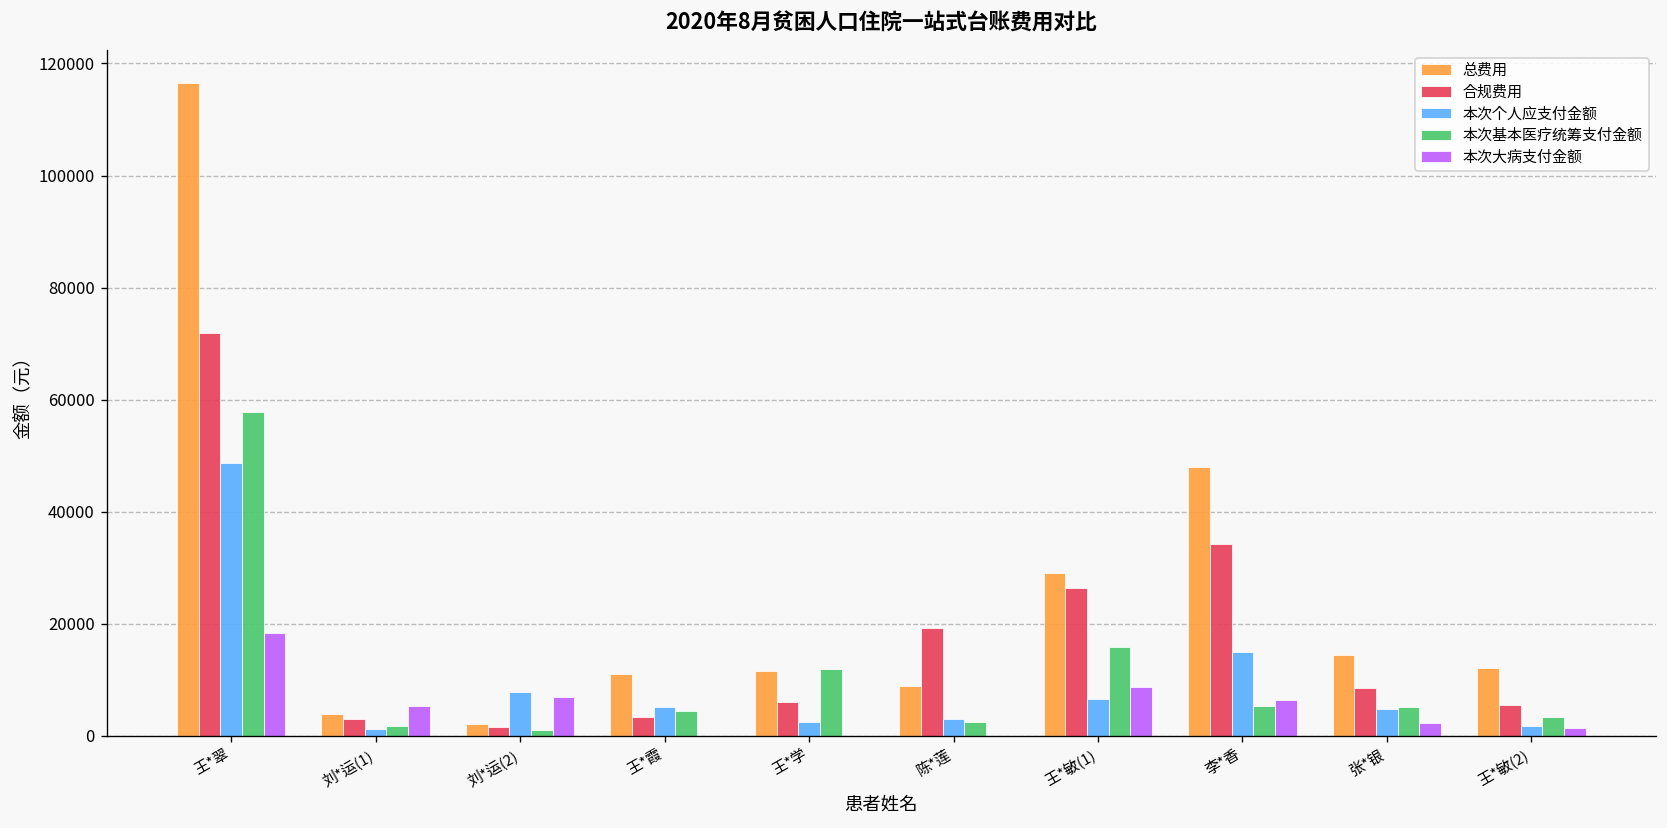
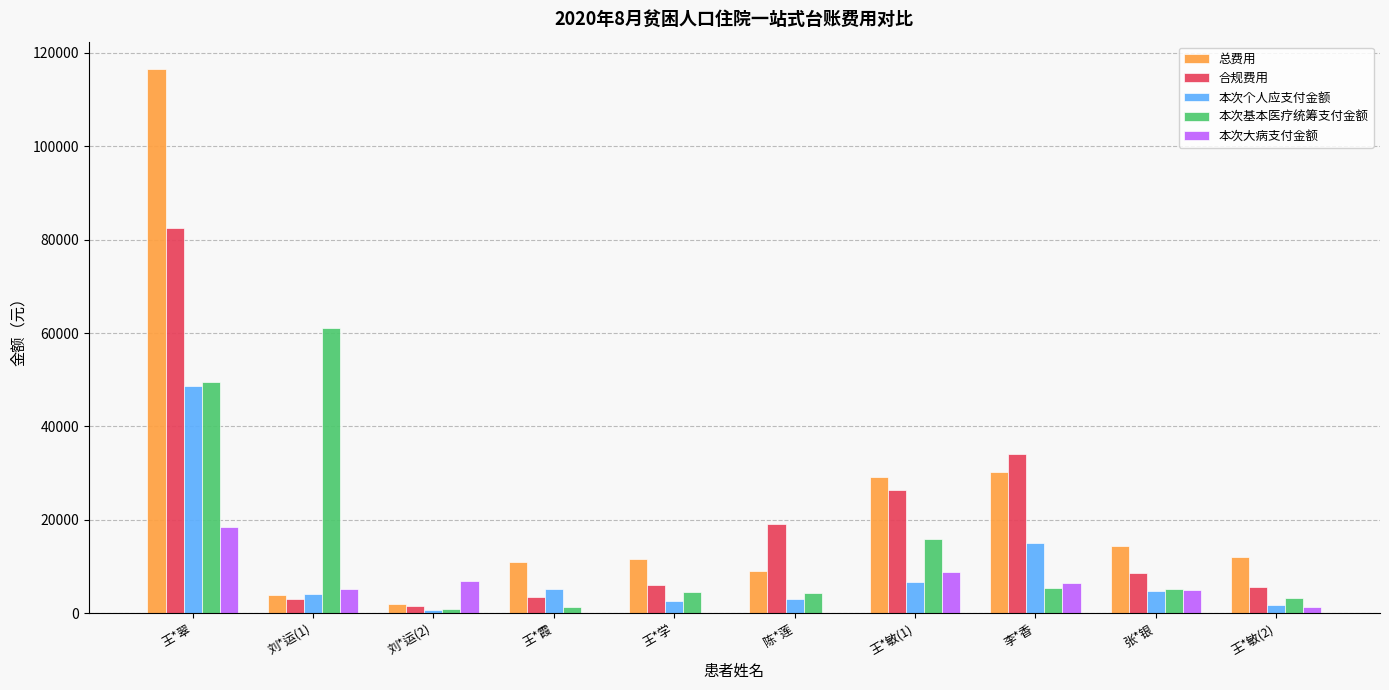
  {
    "总费用": {
      "王*翠": 117000,
      "刘*运(1)": 4000,
      "刘*运(2)": 2000,
      "王*霞": 11000,
      "王*学": 12000,
      "陈*莲": 9000,
      "王*敏(1)": 29000,
-     "李*香": 48000,
+     "李*香": 30000,
      "张*银": 14000,
      "王*敏(2)": 12000
    },
    "合规费用": {
-     "王*翠": 72000,
+     "王*翠": 83000,
      "刘*运(1)": 3000,
      "刘*运(2)": 2000,
      "王*霞": 3000,
      "王*学": 6000,
      "陈*莲": 19000,
      "王*敏(1)": 26000,
      "李*香": 34000,
      "张*银": 9000,
      "王*敏(2)": 6000
    },
    "本次个人应支付金额": {
      "王*翠": 49000,
-     "刘*运(1)": 1000,
-     "刘*运(2)": 8000,
+     "刘*运(1)": 4000,
+     "刘*运(2)": 1000,
      "王*霞": 5000,
      "王*学": 3000,
      "陈*莲": 3000,
      "王*敏(1)": 7000,
      "李*香": 15000,
      "张*银": 5000,
      "王*敏(2)": 2000
    },
    "本次基本医疗统筹支付金额": {
-     "王*翠": 58000,
-     "刘*运(1)": 2000,
+     "王*翠": 50000,
+     "刘*运(1)": 61000,
      "刘*运(2)": 1000,
-     "王*霞": 4000,
-     "王*学": 12000,
-     "陈*莲": 3000,
+     "王*霞": 1000,
+     "王*学": 5000,
+     "陈*莲": 4000,
      "王*敏(1)": 16000,
      "李*香": 5000,
      "张*银": 5000,
      "王*敏(2)": 3000
    },
    "本次大病支付金额": {
      "王*翠": 18000,
      "刘*运(1)": 5000,
      "刘*运(2)": 7000,
      "王*霞": 0,
      "王*学": 0,
      "陈*莲": 0,
      "王*敏(1)": 9000,
      "李*香": 6000,
-     "张*银": 2000,
+     "张*银": 5000,
      "王*敏(2)": 1000
    }
  }
